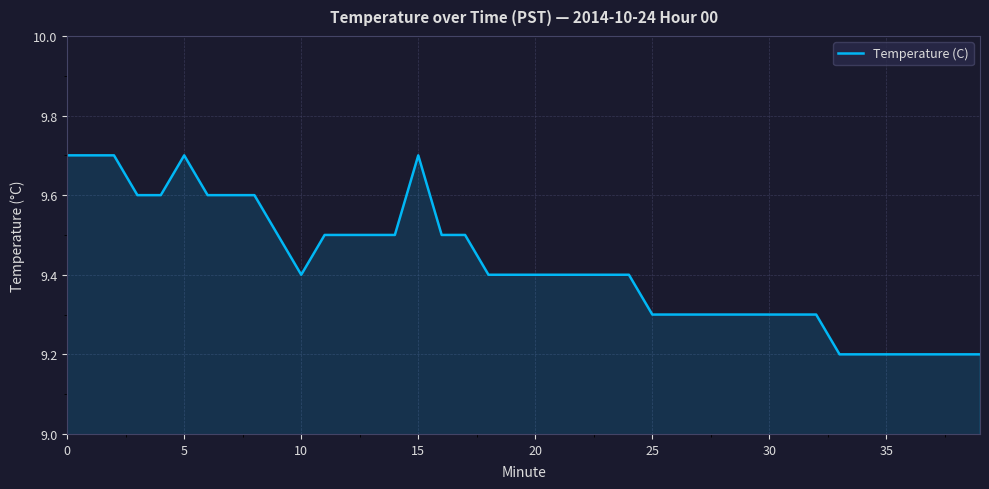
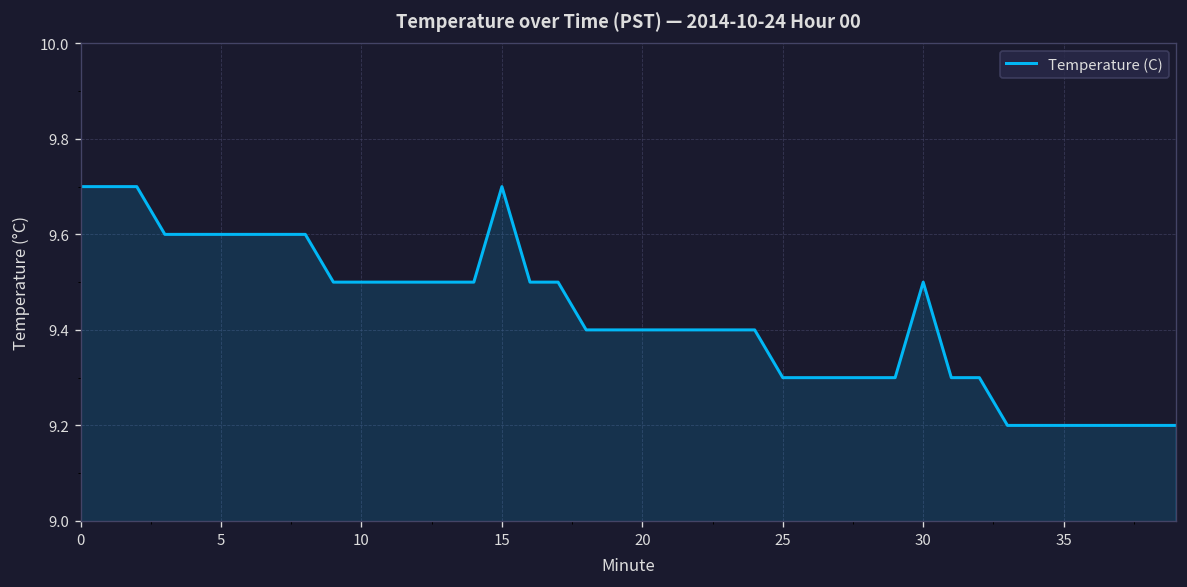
  {
    "0": 9.7,
-   "5": 9.7,
-   "10": 9.4,
+   "5": 9.6,
+   "10": 9.5,
    "15": 9.7,
    "20": 9.4,
    "25": 9.3,
-   "30": 9.3,
+   "30": 9.5,
    "35": 9.2
  }
